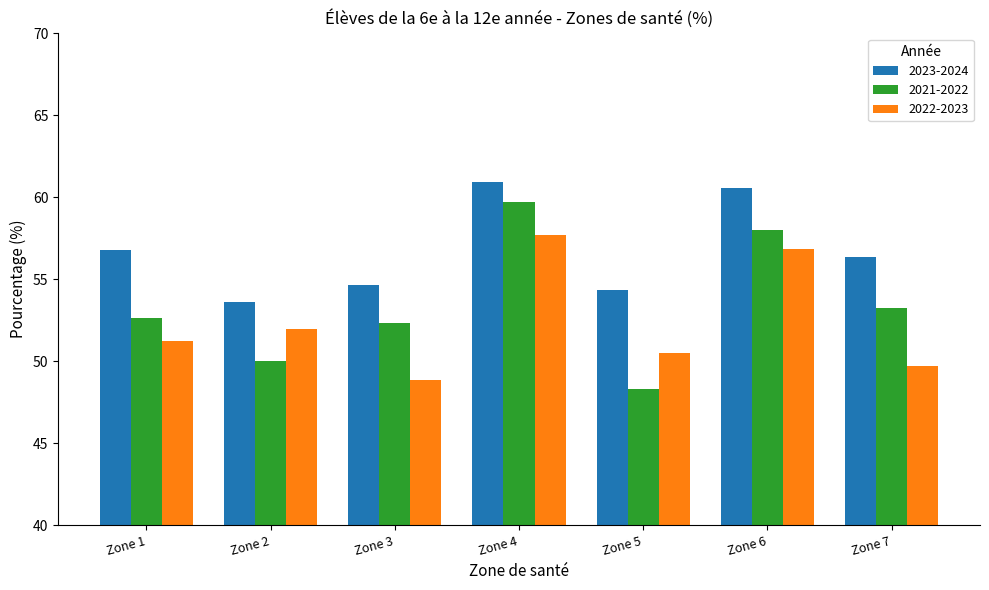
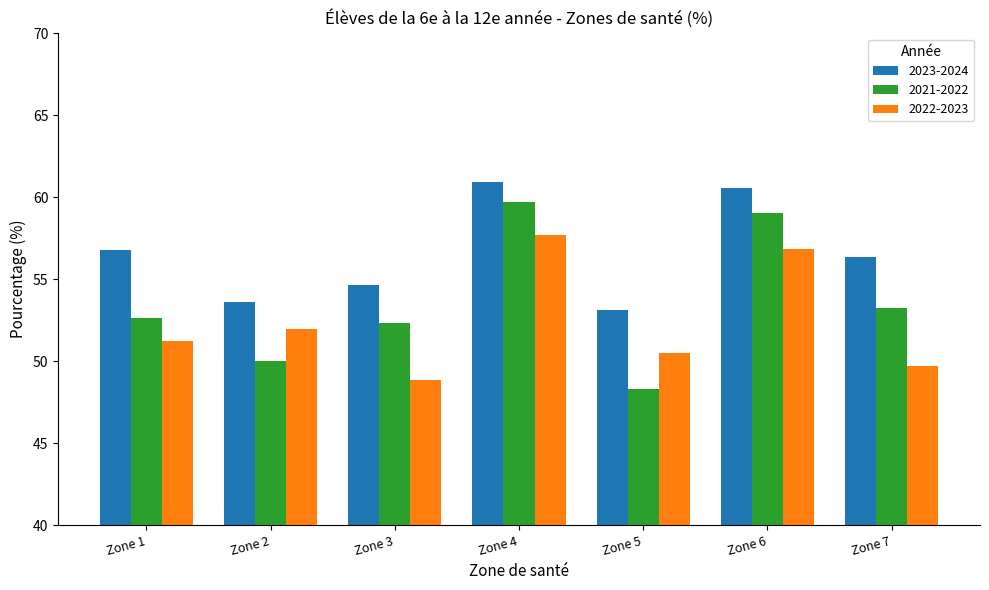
  {
    "2023-2024": {
      "Zone 1": 56.8,
      "Zone 2": 53.6,
      "Zone 3": 54.6,
      "Zone 4": 61.0,
-     "Zone 5": 54.3,
+     "Zone 5": 53.1,
      "Zone 6": 60.6,
      "Zone 7": 56.4
    },
    "2021-2022": {
      "Zone 1": 52.6,
      "Zone 2": 50.0,
      "Zone 3": 52.3,
      "Zone 4": 59.7,
      "Zone 5": 48.3,
-     "Zone 6": 58.0,
+     "Zone 6": 59.0,
      "Zone 7": 53.3
    },
    "2022-2023": {
      "Zone 1": 51.2,
      "Zone 2": 52.0,
      "Zone 3": 48.9,
      "Zone 4": 57.7,
      "Zone 5": 50.5,
      "Zone 6": 56.8,
      "Zone 7": 49.7
    }
  }
